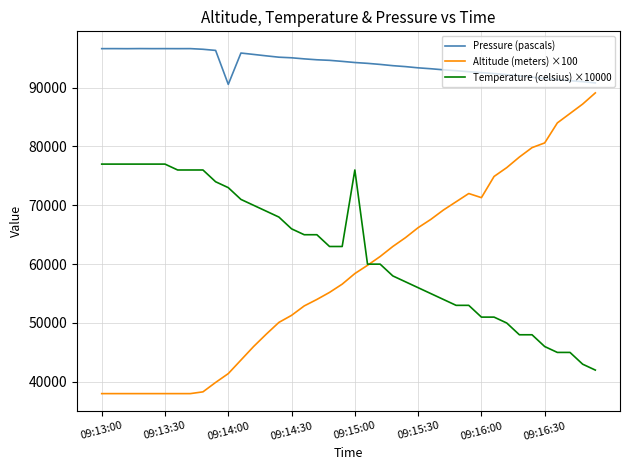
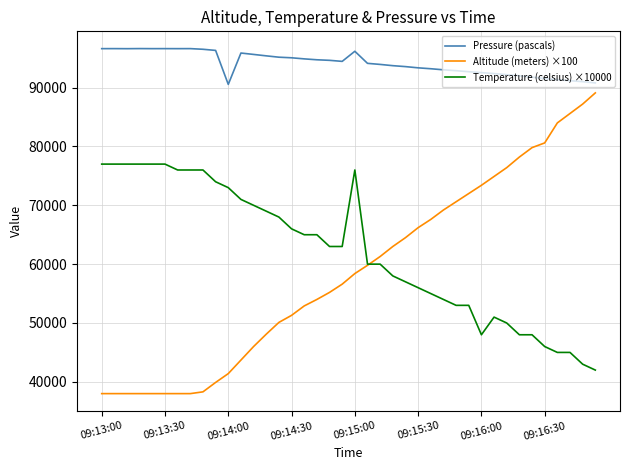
  {
    "Pressure (pascals)": {
      "09:13:00": 97000,
      "09:13:30": 97000,
      "09:14:00": 91000,
      "09:14:30": 95000,
-     "09:15:00": 94000,
+     "09:15:00": 96000,
      "09:15:30": 93000
    },
    "Altitude (meters) ×100": {
      "09:13:00": 38000,
      "09:13:30": 38000,
      "09:14:00": 41000,
      "09:14:30": 51000,
      "09:15:00": 58000,
      "09:15:30": 66000,
-     "09:16:00": 71000,
+     "09:16:00": 73000,
      "09:16:30": 81000
    },
    "Temperature (celsius) ×10000": {
      "09:13:00": 77000,
      "09:13:30": 77000,
      "09:14:00": 73000,
      "09:14:30": 66000,
      "09:15:00": 76000,
      "09:15:30": 56000,
-     "09:16:00": 51000,
+     "09:16:00": 48000,
      "09:16:30": 46000
    }
  }
